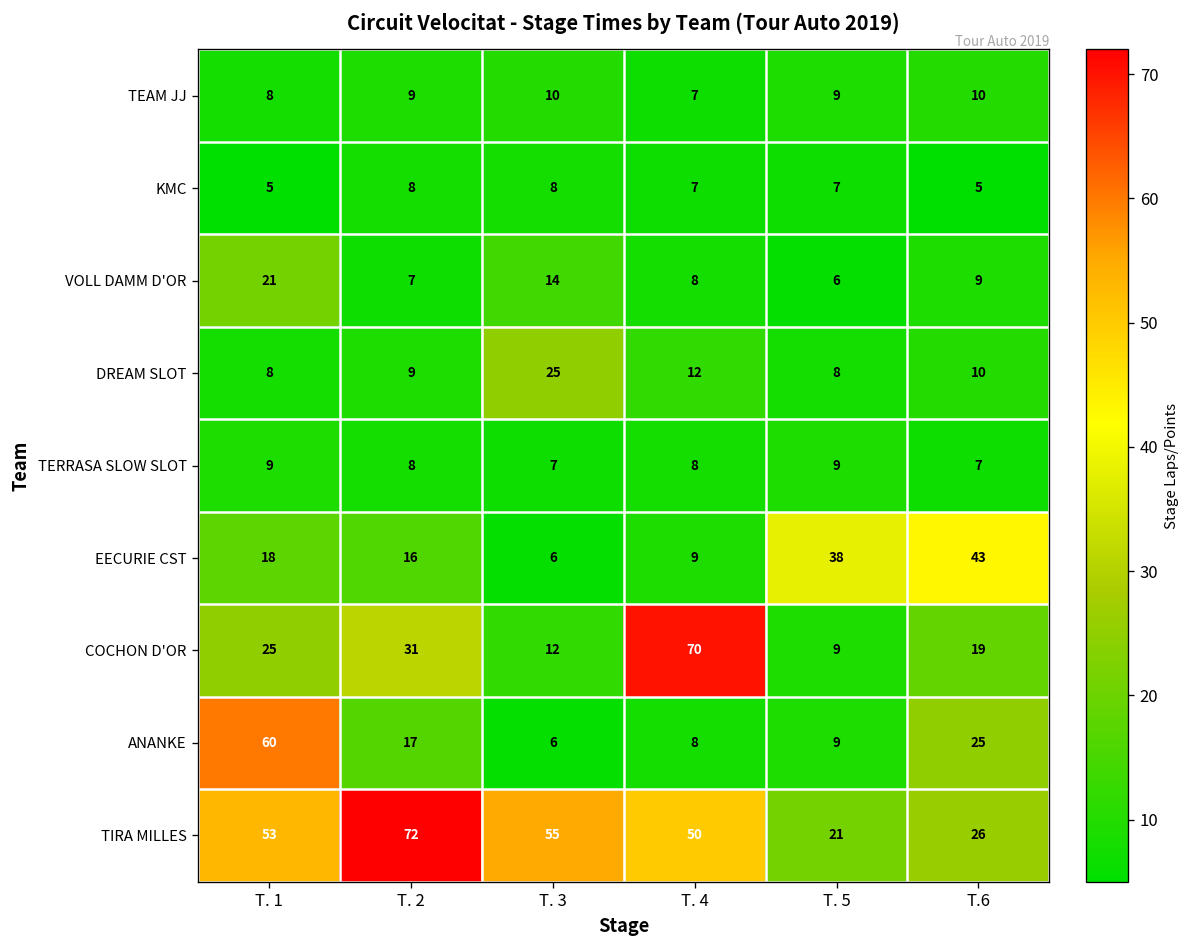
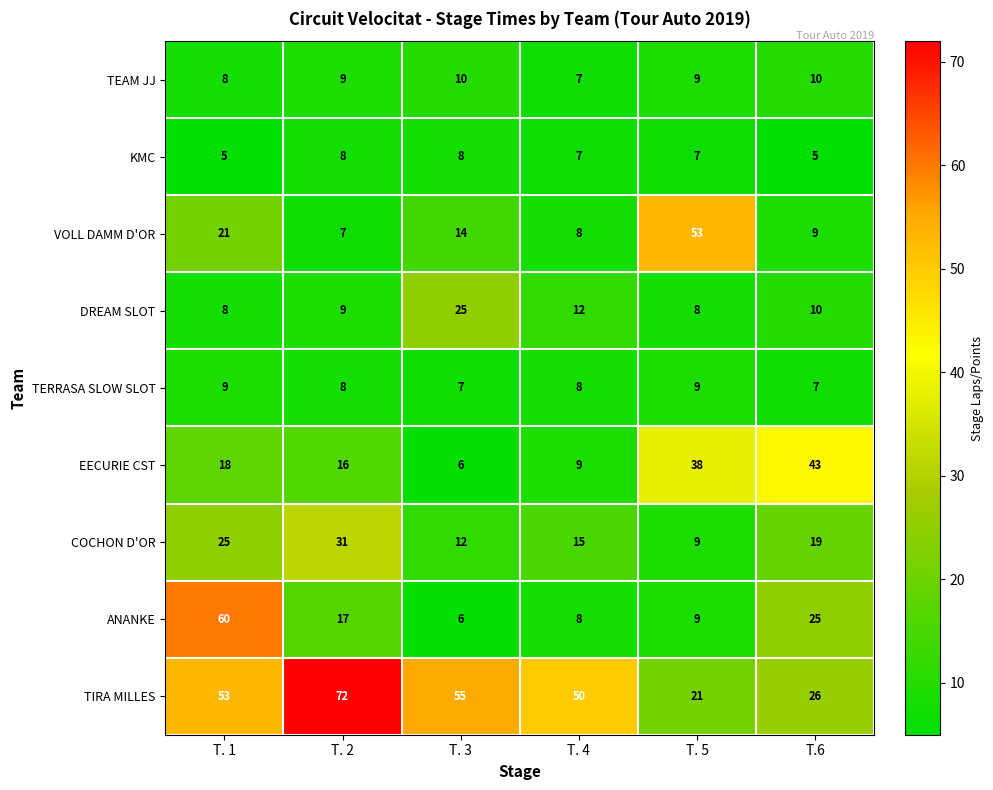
  {
    "TEAM JJ": {
      "T. 1": 8,
      "T. 2": 9,
      "T. 3": 10,
      "T. 4": 7,
      "T. 5": 9,
      "T.6": 10
    },
    "KMC": {
      "T. 1": 5,
      "T. 2": 8,
      "T. 3": 8,
      "T. 4": 7,
      "T. 5": 7,
      "T.6": 5
    },
    "VOLL DAMM D'OR": {
      "T. 1": 21,
      "T. 2": 7,
      "T. 3": 14,
      "T. 4": 8,
-     "T. 5": 6,
+     "T. 5": 53,
      "T.6": 9
    },
    "DREAM SLOT": {
      "T. 1": 8,
      "T. 2": 9,
      "T. 3": 25,
      "T. 4": 12,
      "T. 5": 8,
      "T.6": 10
    },
    "TERRASA SLOW SLOT": {
      "T. 1": 9,
      "T. 2": 8,
      "T. 3": 7,
      "T. 4": 8,
      "T. 5": 9,
      "T.6": 7
    },
    "EECURIE CST": {
      "T. 1": 18,
      "T. 2": 16,
      "T. 3": 6,
      "T. 4": 9,
      "T. 5": 38,
      "T.6": 43
    },
    "COCHON D'OR": {
      "T. 1": 25,
      "T. 2": 31,
      "T. 3": 12,
-     "T. 4": 70,
+     "T. 4": 15,
      "T. 5": 9,
      "T.6": 19
    },
    "ANANKE": {
      "T. 1": 60,
      "T. 2": 17,
      "T. 3": 6,
      "T. 4": 8,
      "T. 5": 9,
      "T.6": 25
    },
    "TIRA MILLES": {
      "T. 1": 53,
      "T. 2": 72,
      "T. 3": 55,
      "T. 4": 50,
      "T. 5": 21,
      "T.6": 26
    }
  }
